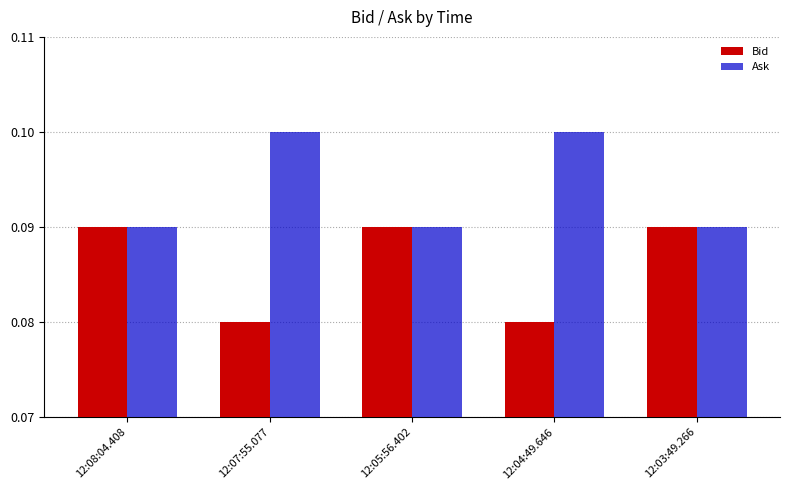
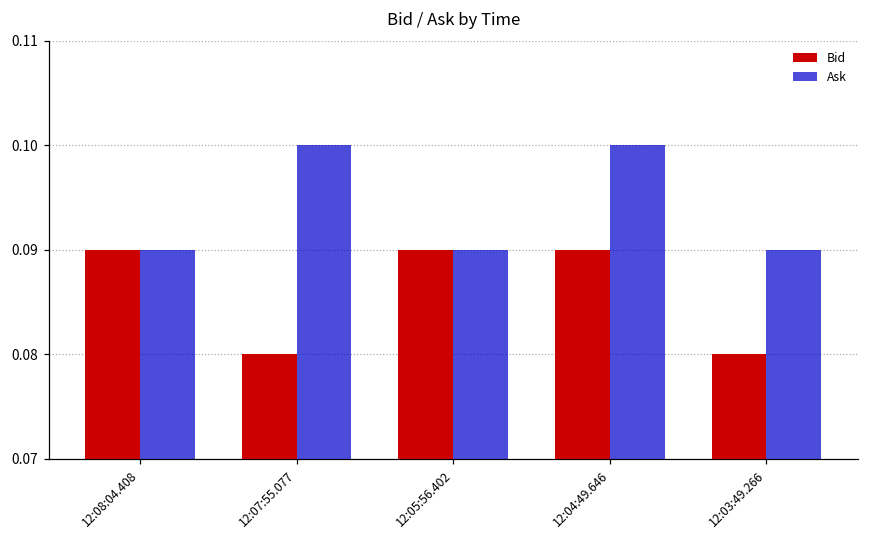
  {
    "Bid": {
      "12:08:04.408": 0.09,
      "12:07:55.077": 0.08,
      "12:05:56.402": 0.09,
-     "12:04:49.646": 0.08,
-     "12:03:49.266": 0.09
+     "12:04:49.646": 0.09,
+     "12:03:49.266": 0.08
    },
    "Ask": {
      "12:08:04.408": 0.09,
      "12:07:55.077": 0.10,
      "12:05:56.402": 0.09,
      "12:04:49.646": 0.10,
      "12:03:49.266": 0.09
    }
  }
